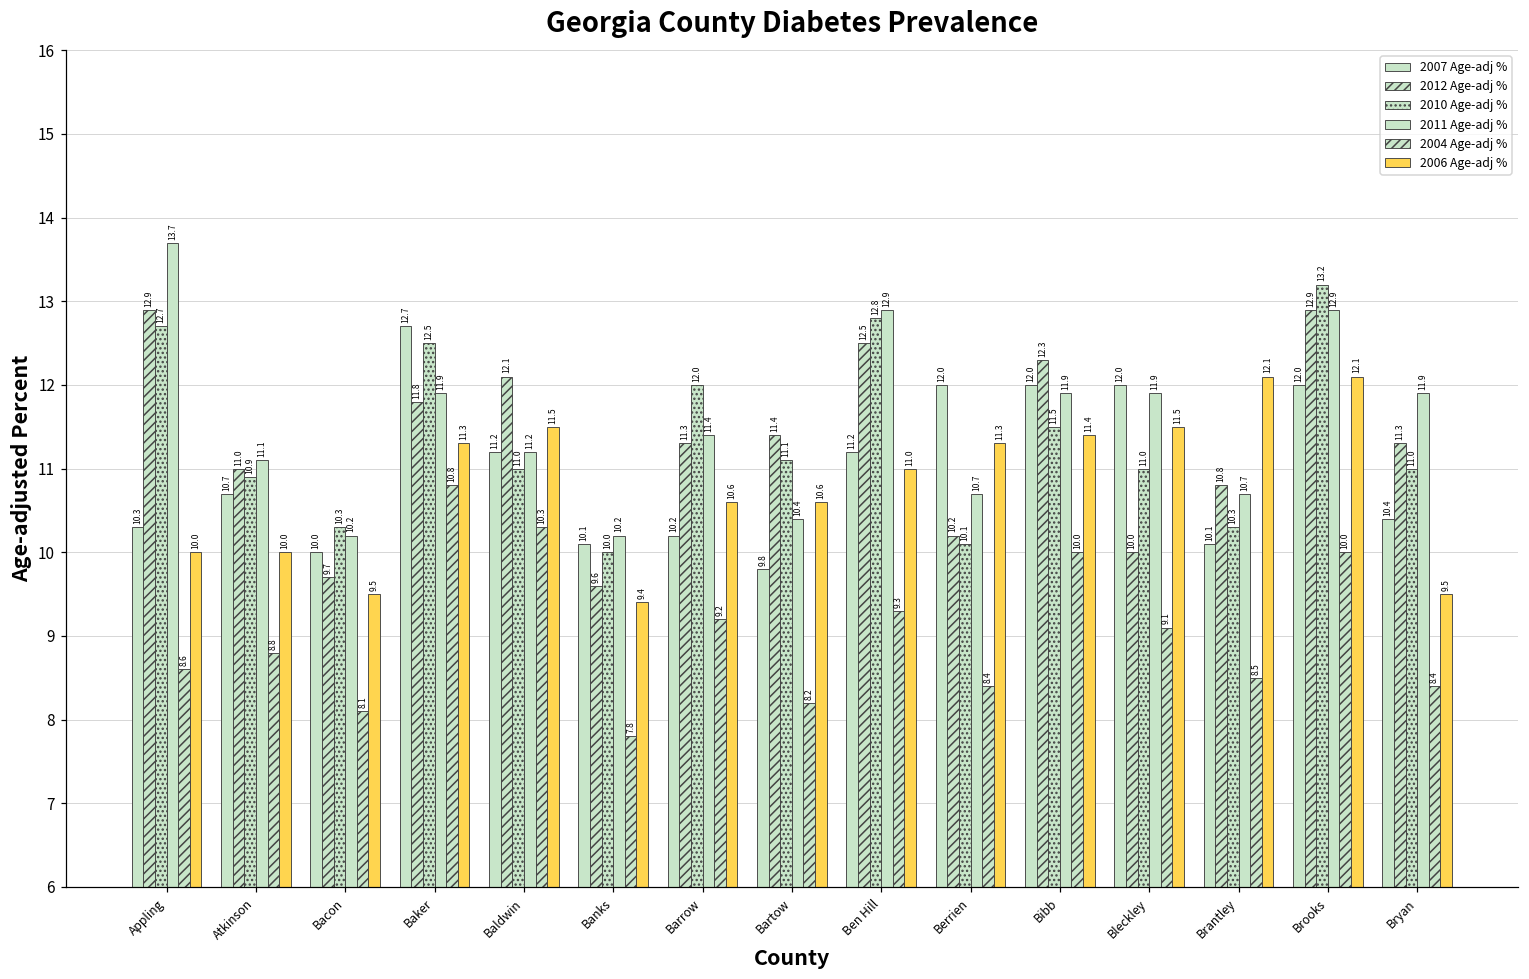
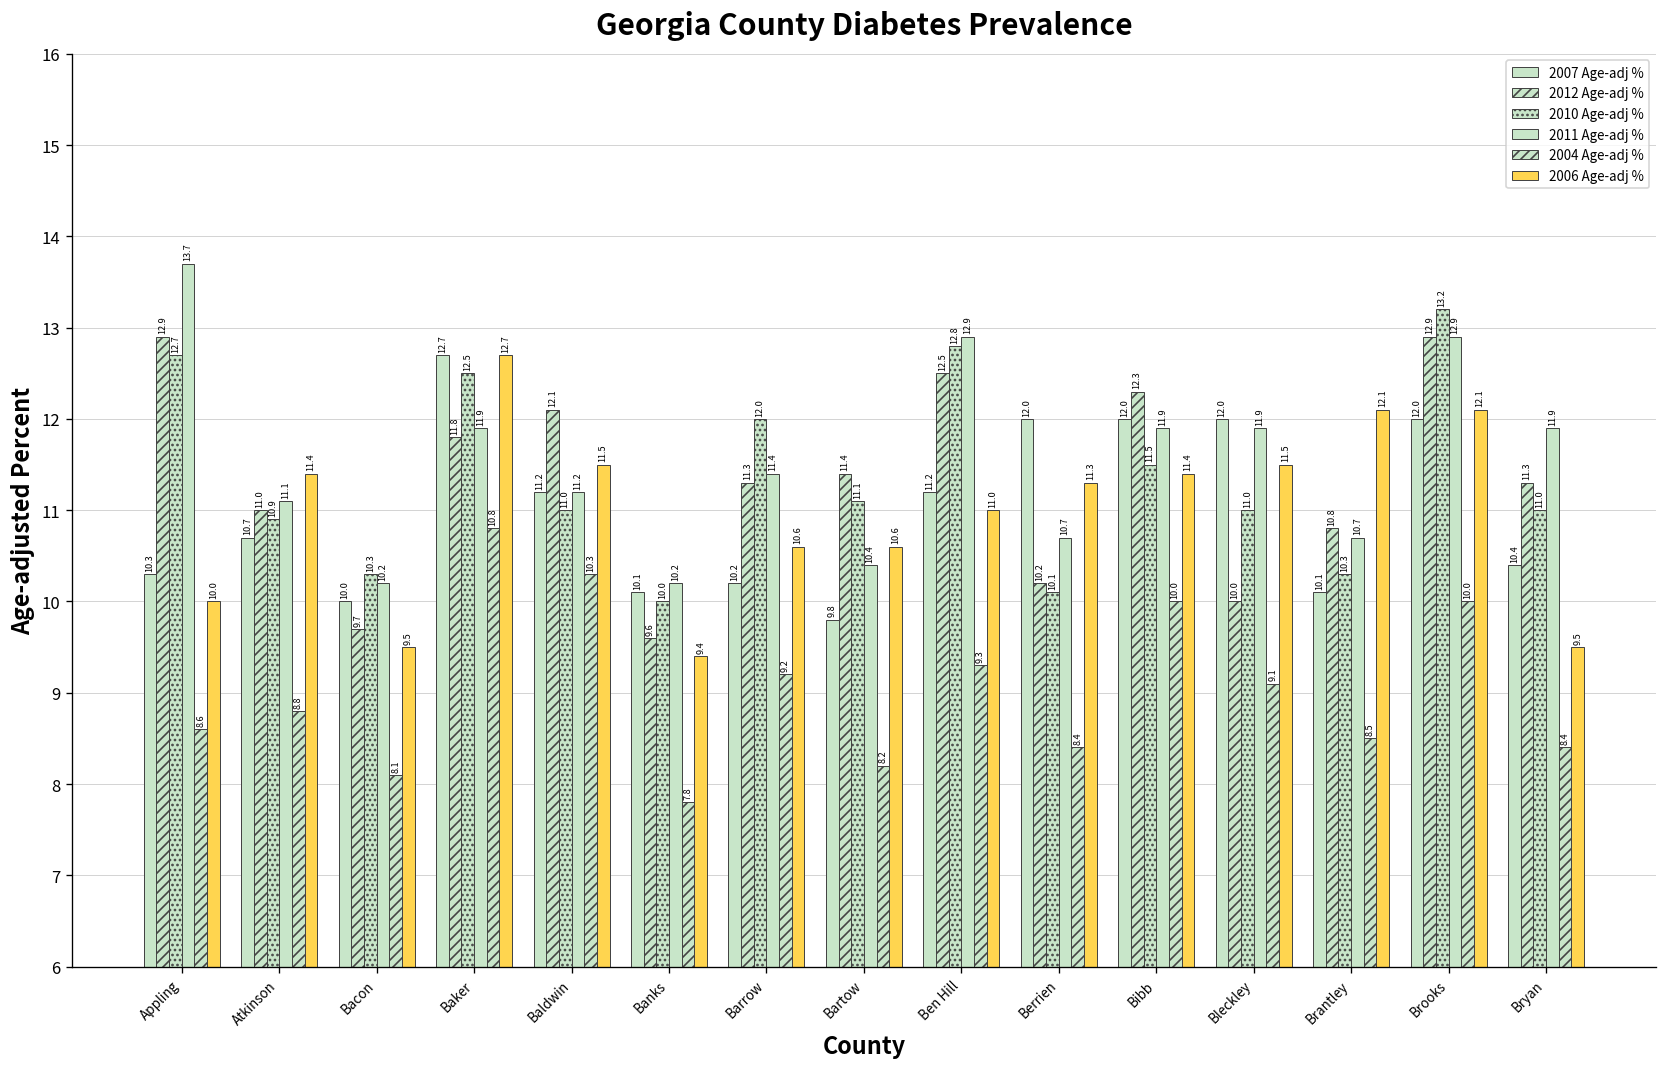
  {
    "2006 Age-adj %": {
      "Appling": 10.0,
-     "Atkinson": 10.0,
+     "Atkinson": 11.4,
      "Bacon": 9.5,
-     "Baker": 11.3,
+     "Baker": 12.7,
      "Baldwin": 11.5,
      "Banks": 9.4,
      "Barrow": 10.6,
      "Bartow": 10.6,
      "Ben Hill": 11.0,
      "Berrien": 11.3,
      "Bibb": 11.4,
      "Bleckley": 11.5,
      "Brantley": 12.1,
      "Brooks": 12.1,
      "Bryan": 9.5
    }
  }
